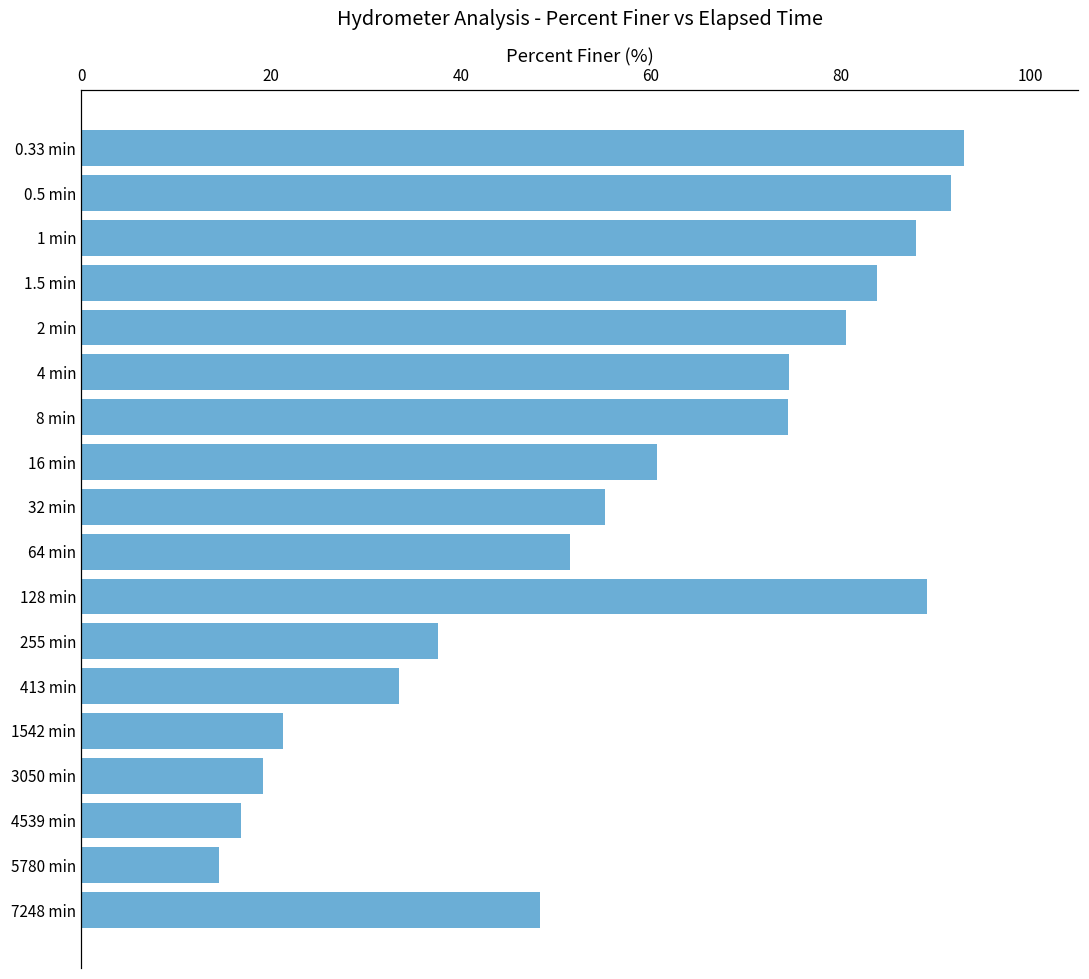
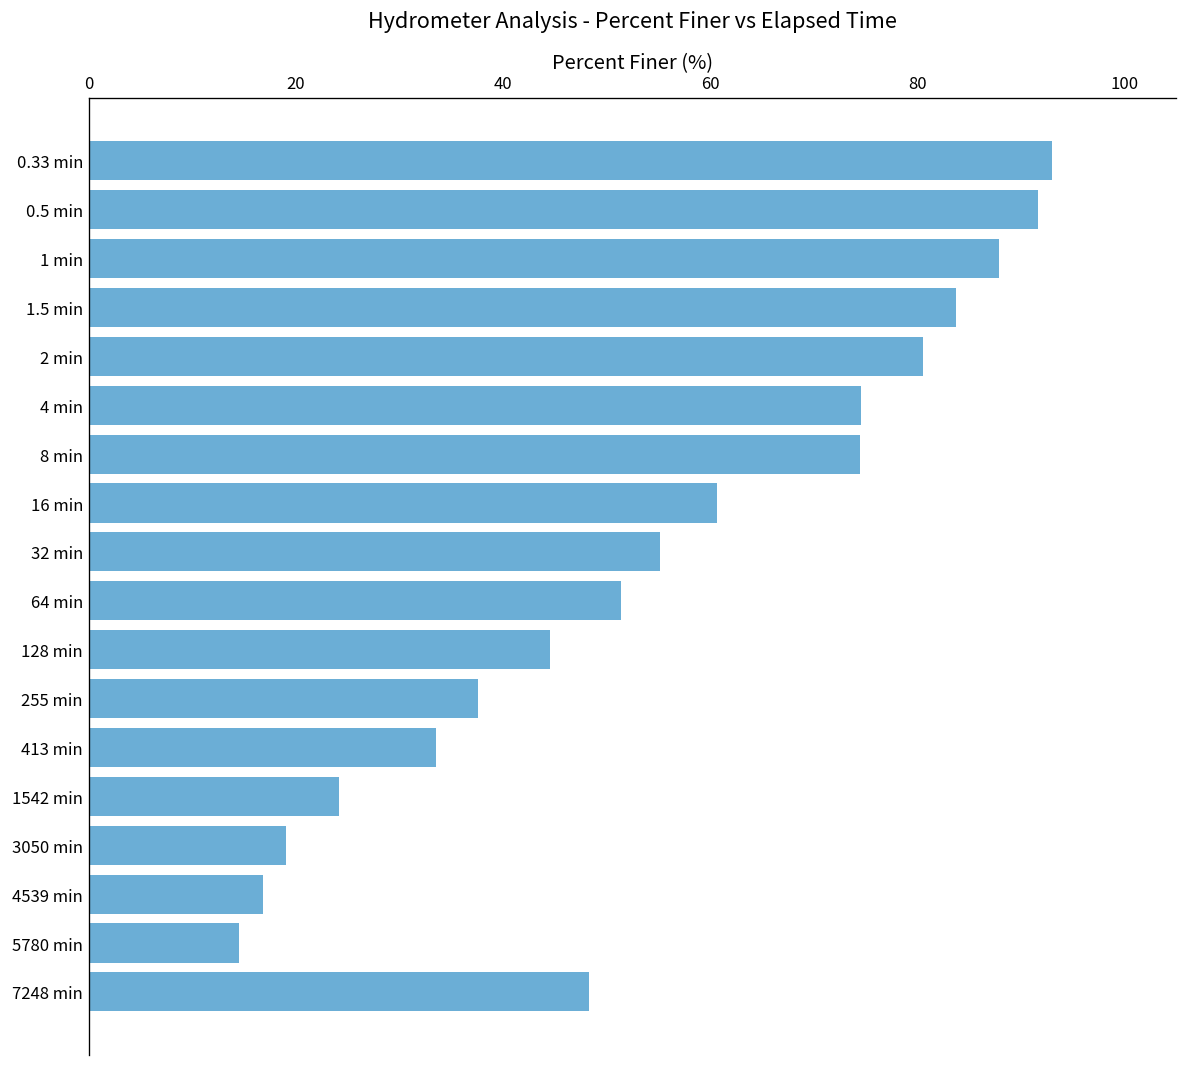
  {
    "0.33 min": 93,
    "0.5 min": 92,
    "1 min": 88,
    "1.5 min": 84,
    "2 min": 81,
    "4 min": 75,
    "8 min": 74,
    "16 min": 61,
    "32 min": 55,
    "64 min": 51,
-   "128 min": 89,
+   "128 min": 45,
    "255 min": 38,
    "413 min": 34,
-   "1542 min": 21,
+   "1542 min": 24,
    "3050 min": 19,
    "4539 min": 17,
    "5780 min": 14,
    "7248 min": 48
  }
